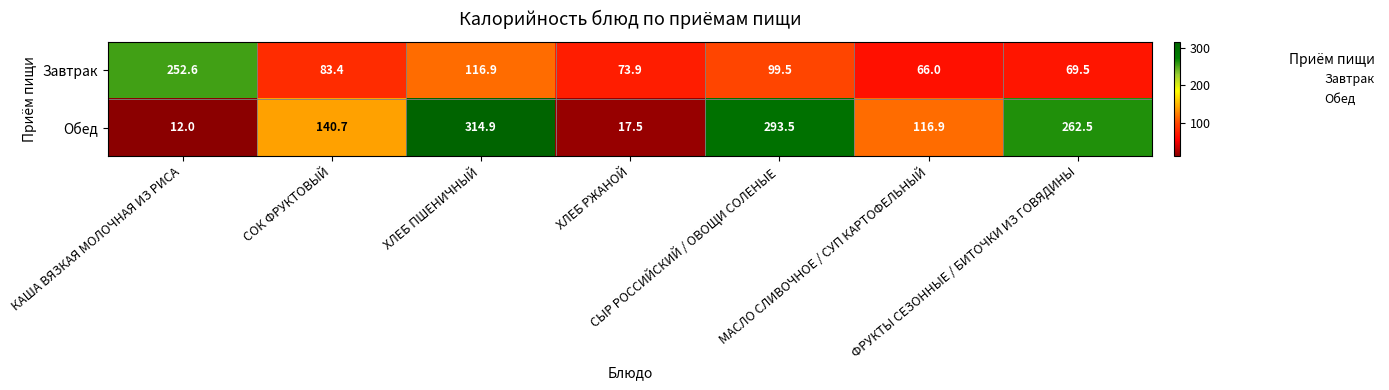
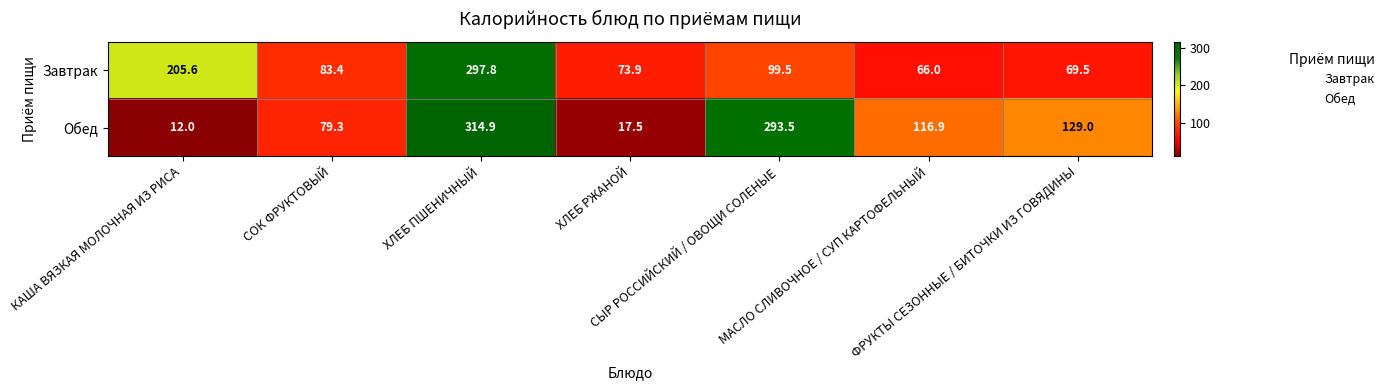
  {
    "Завтрак": {
-     "КАША ВЯЗКАЯ МОЛОЧНАЯ ИЗ РИСА": 252.6,
+     "КАША ВЯЗКАЯ МОЛОЧНАЯ ИЗ РИСА": 205.6,
      "СОК ФРУКТОВЫЙ": 83.4,
-     "ХЛЕБ ПШЕНИЧНЫЙ": 116.9,
+     "ХЛЕБ ПШЕНИЧНЫЙ": 297.8,
      "ХЛЕБ РЖАНОЙ": 73.9,
      "СЫР РОССИЙСКИЙ / ОВОЩИ СОЛЕНЫЕ": 99.5,
      "МАСЛО СЛИВОЧНОЕ / СУП КАРТОФЕЛЬНЫЙ": 66.0,
      "ФРУКТЫ СЕЗОННЫЕ / БИТОЧКИ ИЗ ГОВЯДИНЫ": 69.5
    },
    "Обед": {
      "КАША ВЯЗКАЯ МОЛОЧНАЯ ИЗ РИСА": 12.0,
-     "СОК ФРУКТОВЫЙ": 140.7,
+     "СОК ФРУКТОВЫЙ": 79.3,
      "ХЛЕБ ПШЕНИЧНЫЙ": 314.9,
      "ХЛЕБ РЖАНОЙ": 17.5,
      "СЫР РОССИЙСКИЙ / ОВОЩИ СОЛЕНЫЕ": 293.5,
      "МАСЛО СЛИВОЧНОЕ / СУП КАРТОФЕЛЬНЫЙ": 116.9,
-     "ФРУКТЫ СЕЗОННЫЕ / БИТОЧКИ ИЗ ГОВЯДИНЫ": 262.5
+     "ФРУКТЫ СЕЗОННЫЕ / БИТОЧКИ ИЗ ГОВЯДИНЫ": 129.0
    }
  }
